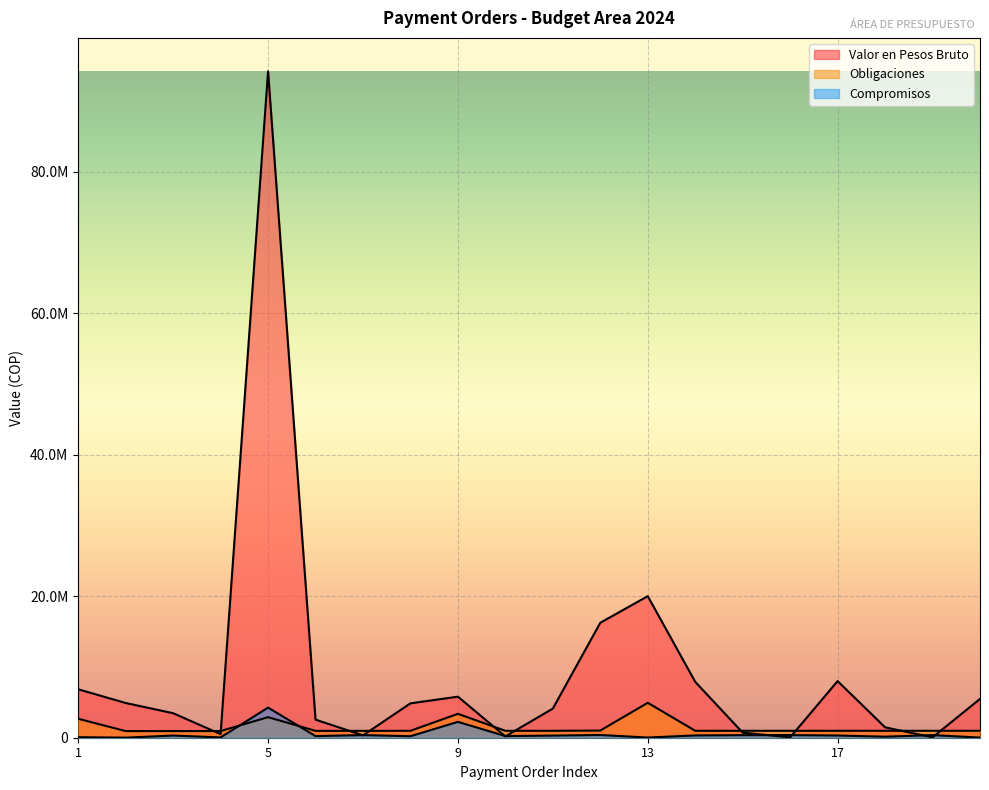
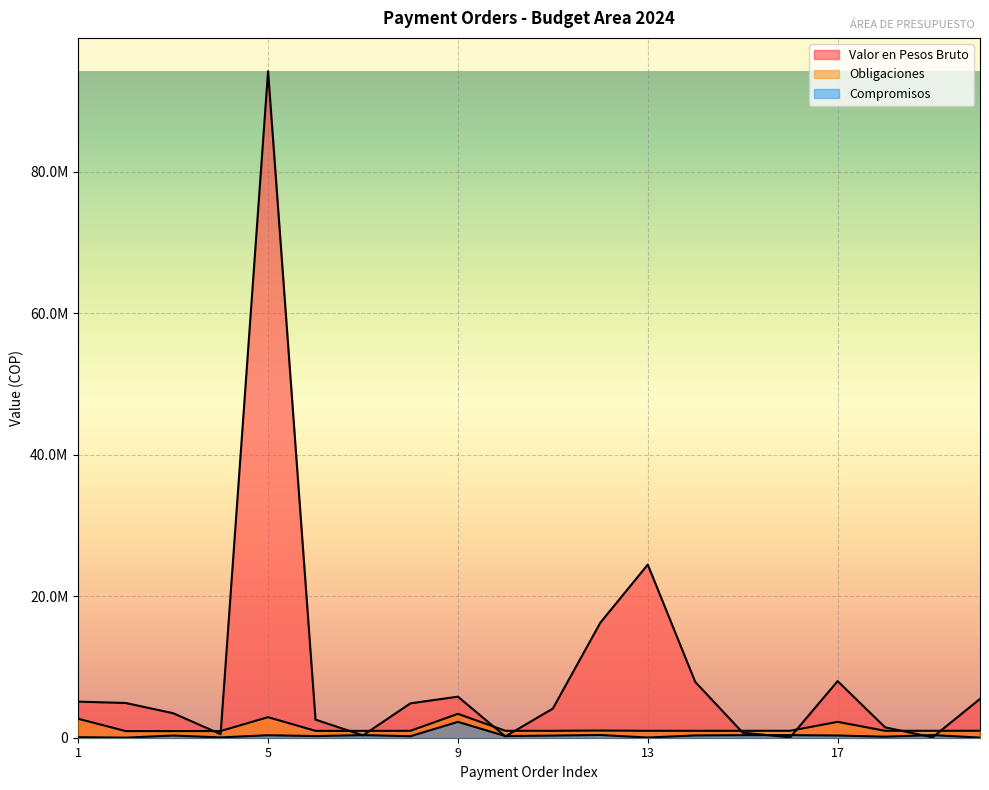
  {
    "Valor en Pesos Bruto": {
-     "1": 7000000,
+     "1": 5000000,
      "5": 94000000,
      "9": 6000000,
-     "13": 20000000,
+     "13": 24000000,
      "17": 8000000
    },
    "Obligaciones": {
      "1": 3000000,
      "5": 3000000,
      "9": 3000000,
-     "13": 5000000,
-     "17": 1000000
+     "13": 1000000,
+     "17": 2000000
    },
    "Compromisos": {
      "1": 0,
-     "5": 4000000,
+     "5": 0,
      "9": 2000000,
      "13": 0,
      "17": 0
    }
  }
